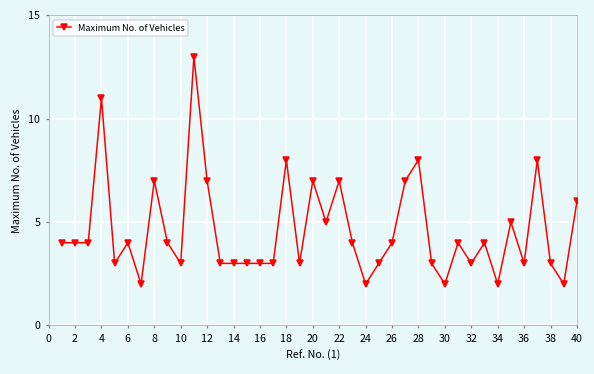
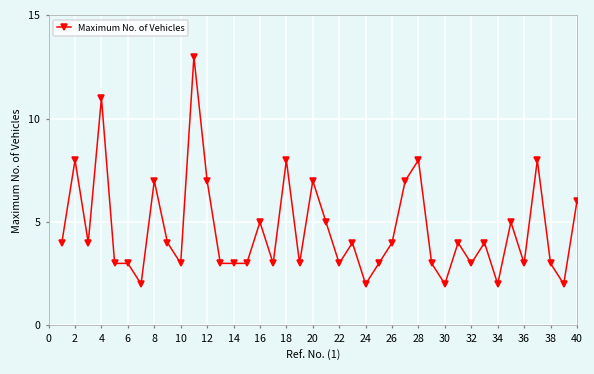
  {
-   "2": 4,
+   "2": 8,
    "4": 11,
-   "6": 4,
+   "6": 3,
    "8": 7,
    "10": 3,
    "12": 7,
    "14": 3,
-   "16": 3,
+   "16": 5,
    "18": 8,
    "20": 7,
-   "22": 7,
+   "22": 3,
    "24": 2,
    "26": 4,
    "28": 8,
    "30": 2,
    "32": 3,
    "34": 2,
    "36": 3,
    "38": 3,
    "40": 6
  }
